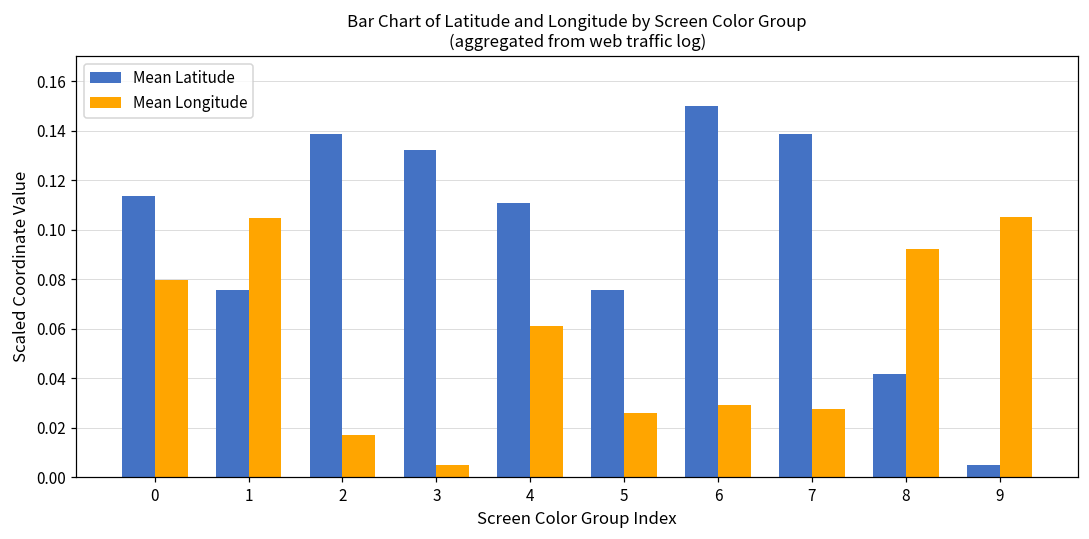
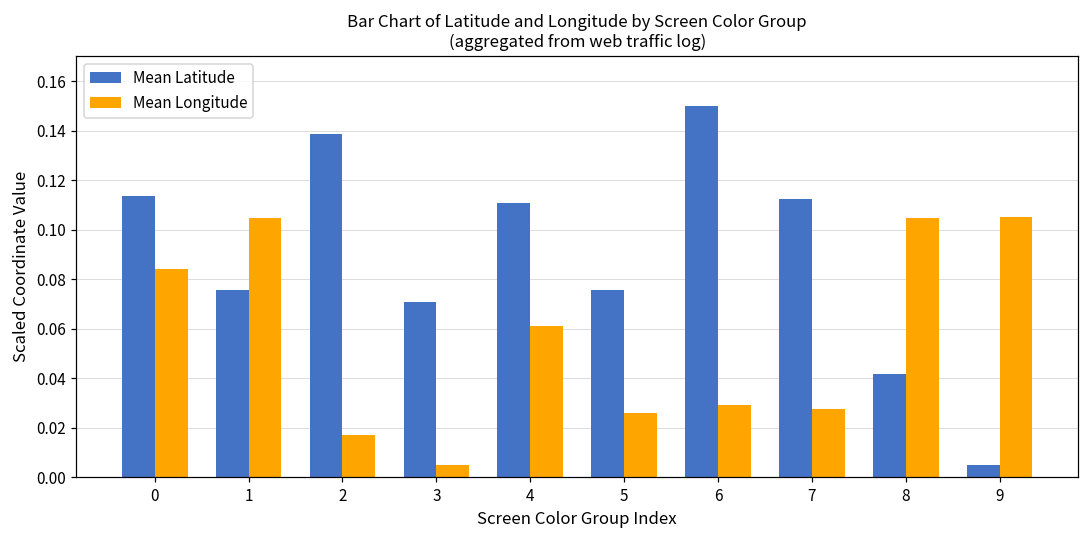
  {
    "Mean Latitude": {
      "0": 0.114,
      "1": 0.076,
      "2": 0.139,
-     "3": 0.132,
+     "3": 0.071,
      "4": 0.111,
      "5": 0.076,
      "6": 0.150,
-     "7": 0.139,
+     "7": 0.112,
      "8": 0.042,
      "9": 0.005
    },
    "Mean Longitude": {
-     "0": 0.080,
+     "0": 0.084,
      "1": 0.105,
      "2": 0.017,
      "3": 0.005,
      "4": 0.061,
      "5": 0.026,
      "6": 0.029,
      "7": 0.027,
-     "8": 0.092,
+     "8": 0.105,
      "9": 0.105
    }
  }
